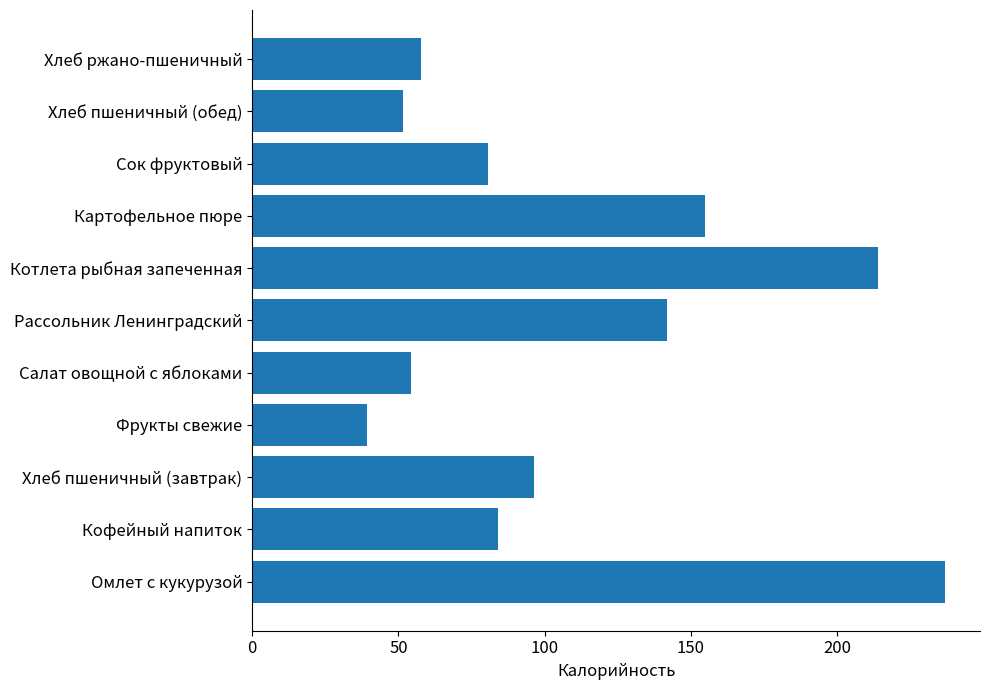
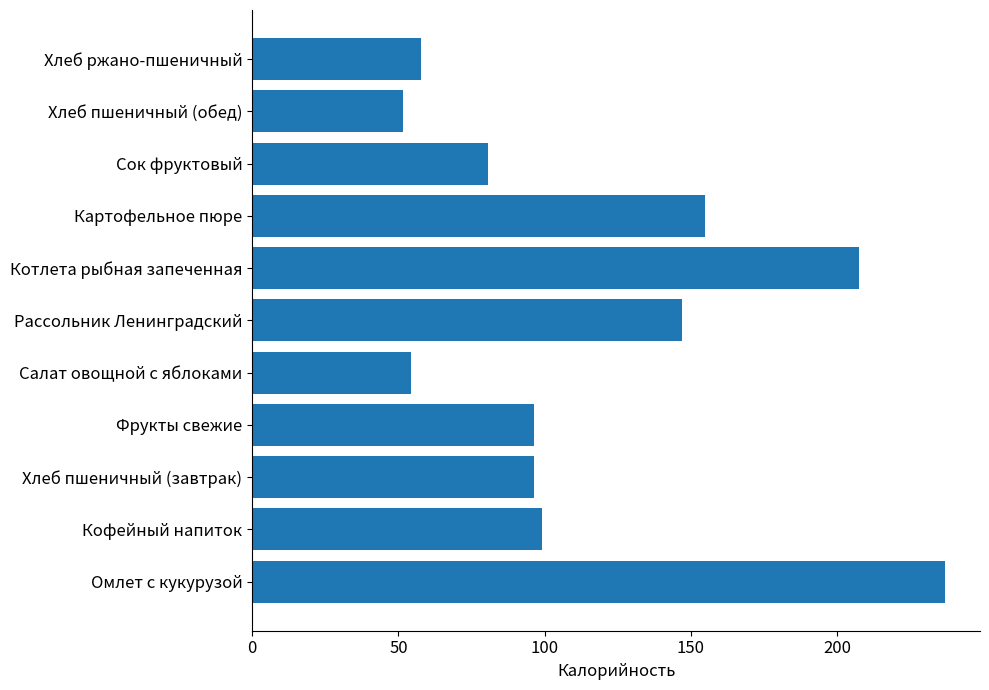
  {
    "Хлеб ржано-пшеничный": 58,
    "Хлеб пшеничный (обед)": 52,
    "Сок фруктовый": 81,
    "Картофельное пюре": 155,
-   "Котлета рыбная запеченная": 214,
-   "Рассольник Ленинградский": 142,
+   "Котлета рыбная запеченная": 208,
+   "Рассольник Ленинградский": 147,
    "Салат овощной с яблоками": 54,
-   "Фрукты свежие": 39,
+   "Фрукты свежие": 97,
    "Хлеб пшеничный (завтрак)": 96,
-   "Кофейный напиток": 84,
+   "Кофейный напиток": 99,
    "Омлет с кукурузой": 237
  }
